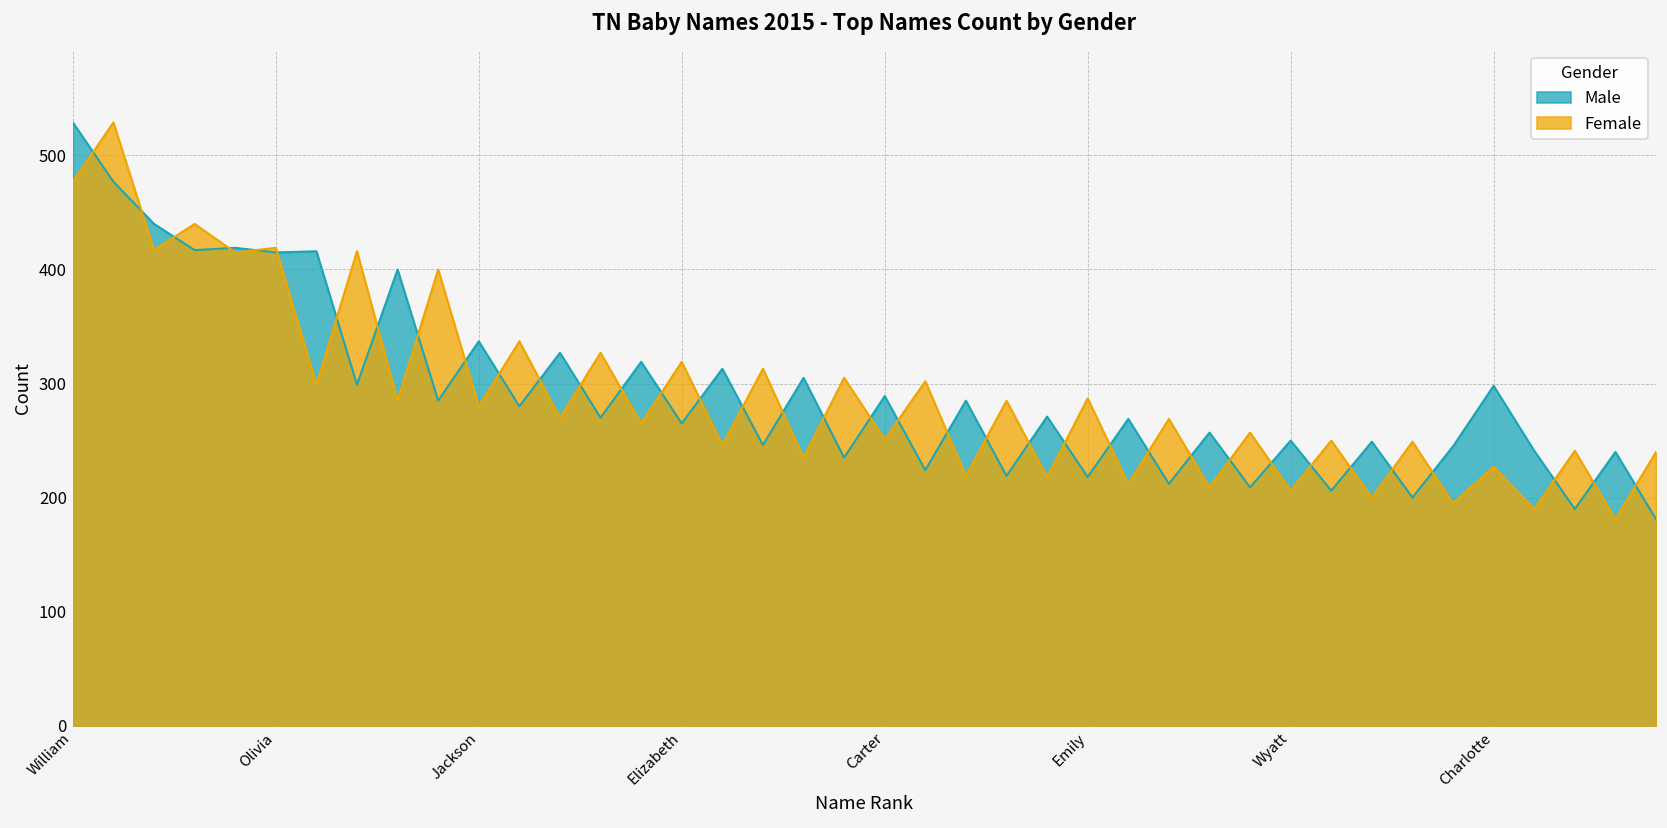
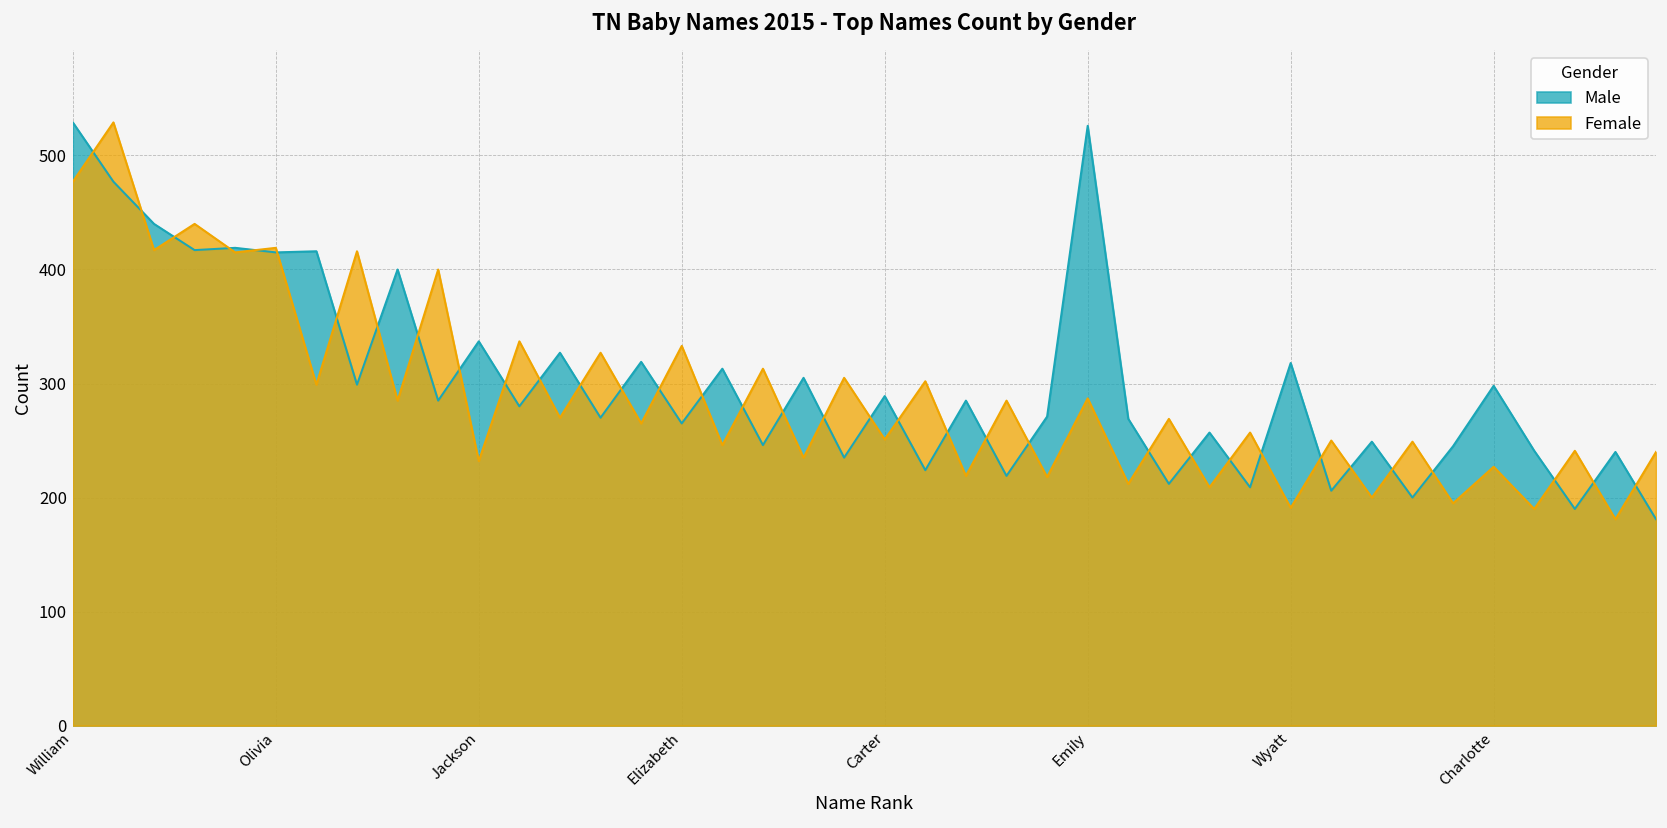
  {
    "Male": {
      "William": 530,
      "Olivia": 420,
      "Jackson": 340,
      "Elizabeth": 270,
      "Carter": 290,
-     "Emily": 220,
-     "Wyatt": 250,
+     "Emily": 530,
+     "Wyatt": 320,
      "Charlotte": 300
    },
    "Female": {
      "William": 480,
      "Olivia": 420,
-     "Jackson": 280,
-     "Elizabeth": 320,
+     "Jackson": 230,
+     "Elizabeth": 330,
      "Carter": 250,
      "Emily": 290,
-     "Wyatt": 210,
+     "Wyatt": 190,
      "Charlotte": 230
    }
  }
